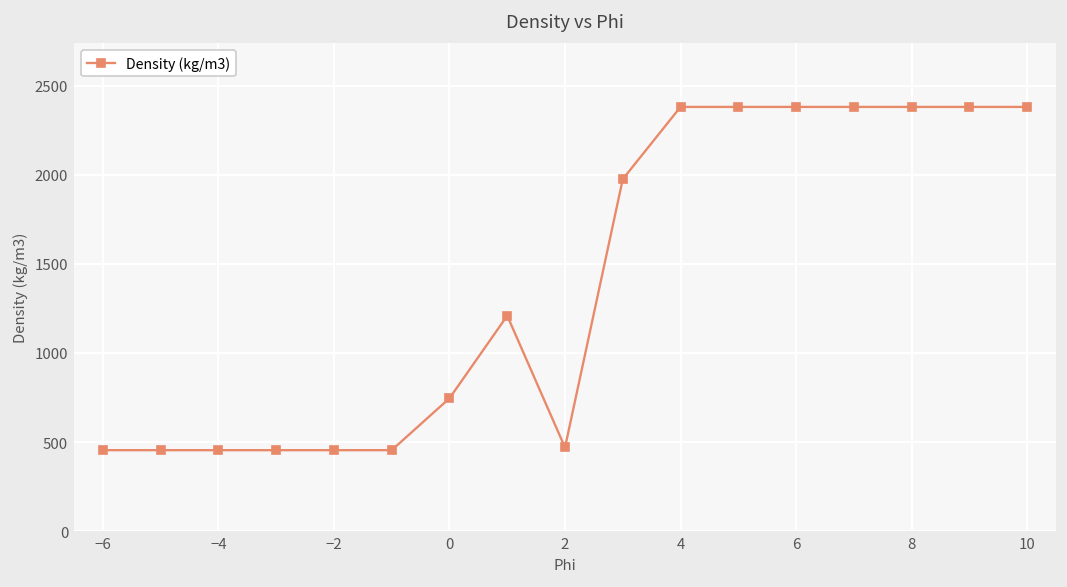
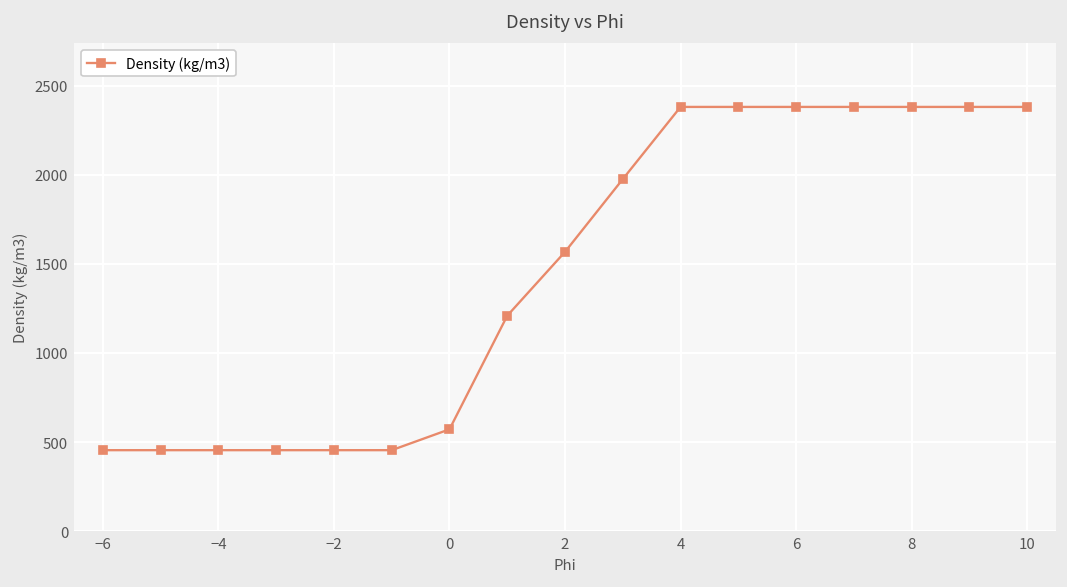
  {
    "−6": 460,
    "−4": 460,
    "−2": 460,
-   "0": 750,
-   "2": 470,
+   "0": 570,
+   "2": 1570,
    "4": 2380,
    "6": 2380,
    "8": 2380,
    "10": 2380
  }
